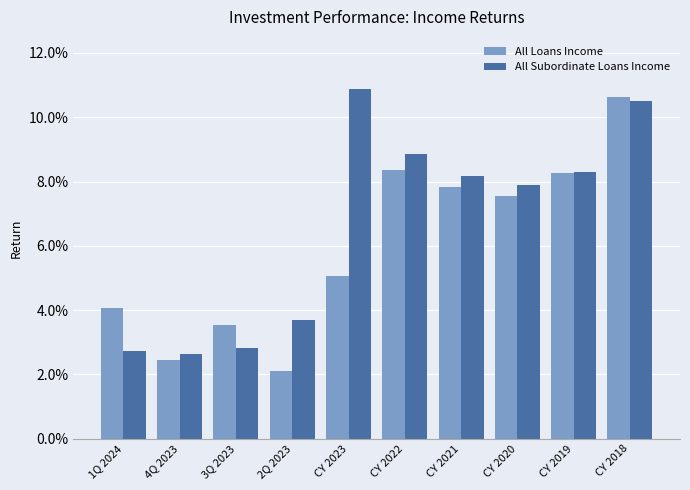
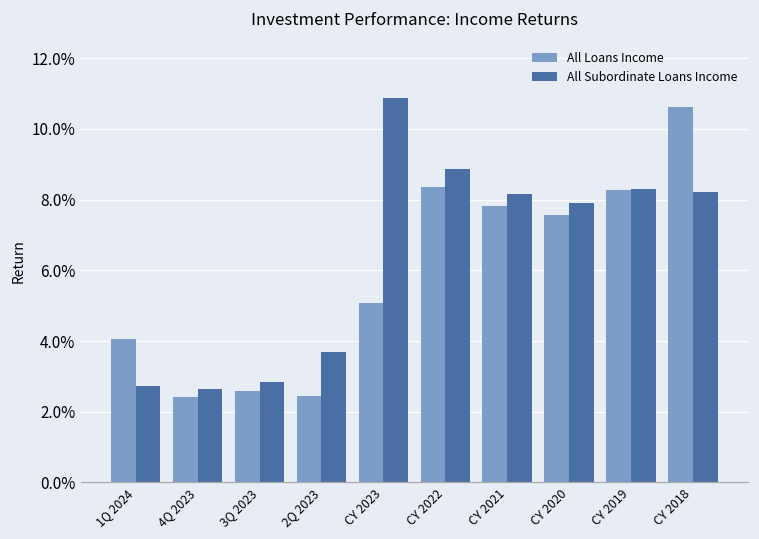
  {
    "All Loans Income": {
      "1Q 2024": "4.1%",
      "4Q 2023": "2.4%",
-     "3Q 2023": "3.5%",
-     "2Q 2023": "2.1%",
+     "3Q 2023": "2.6%",
+     "2Q 2023": "2.5%",
      "CY 2023": "5.1%",
      "CY 2022": "8.4%",
      "CY 2021": "7.8%",
      "CY 2020": "7.6%",
      "CY 2019": "8.3%",
      "CY 2018": "10.6%"
    },
    "All Subordinate Loans Income": {
      "1Q 2024": "2.7%",
      "4Q 2023": "2.6%",
      "3Q 2023": "2.8%",
      "2Q 2023": "3.7%",
      "CY 2023": "10.9%",
      "CY 2022": "8.9%",
      "CY 2021": "8.2%",
      "CY 2020": "7.9%",
      "CY 2019": "8.3%",
-     "CY 2018": "10.5%"
+     "CY 2018": "8.2%"
    }
  }
